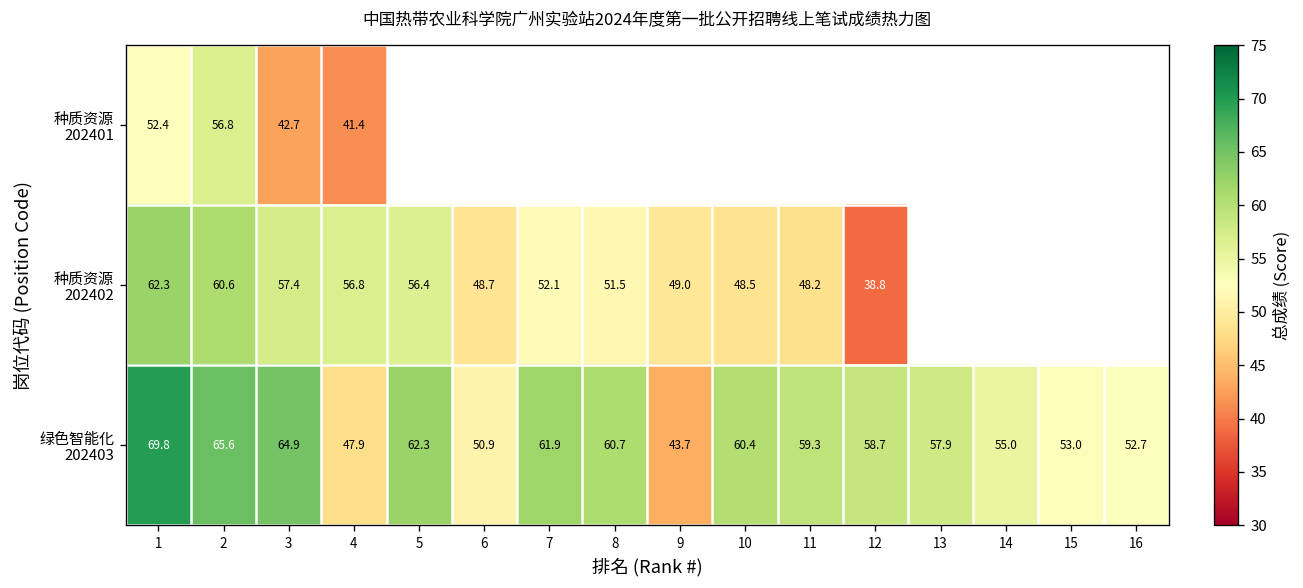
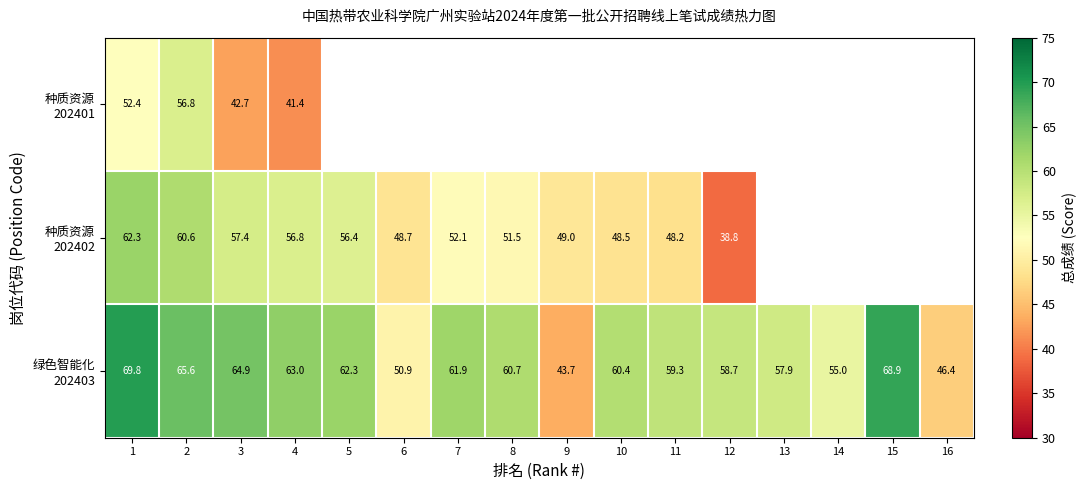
  {
    "种质资源 202401": {
      "1": 52.4,
      "2": 56.8,
      "3": 42.7,
      "4": 41.4
    },
    "种质资源 202402": {
      "1": 62.3,
      "2": 60.6,
      "3": 57.4,
      "4": 56.8,
      "5": 56.4,
      "6": 48.7,
      "7": 52.1,
      "8": 51.5,
      "9": 49.0,
      "10": 48.5,
      "11": 48.2,
      "12": 38.8
    },
    "绿色智能化 202403": {
      "1": 69.8,
      "2": 65.6,
      "3": 64.9,
-     "4": 47.9,
+     "4": 63.0,
      "5": 62.3,
      "6": 50.9,
      "7": 61.9,
      "8": 60.7,
      "9": 43.7,
      "10": 60.4,
      "11": 59.3,
      "12": 58.7,
      "13": 57.9,
      "14": 55.0,
-     "15": 53.0,
-     "16": 52.7
+     "15": 68.9,
+     "16": 46.4
    }
  }
